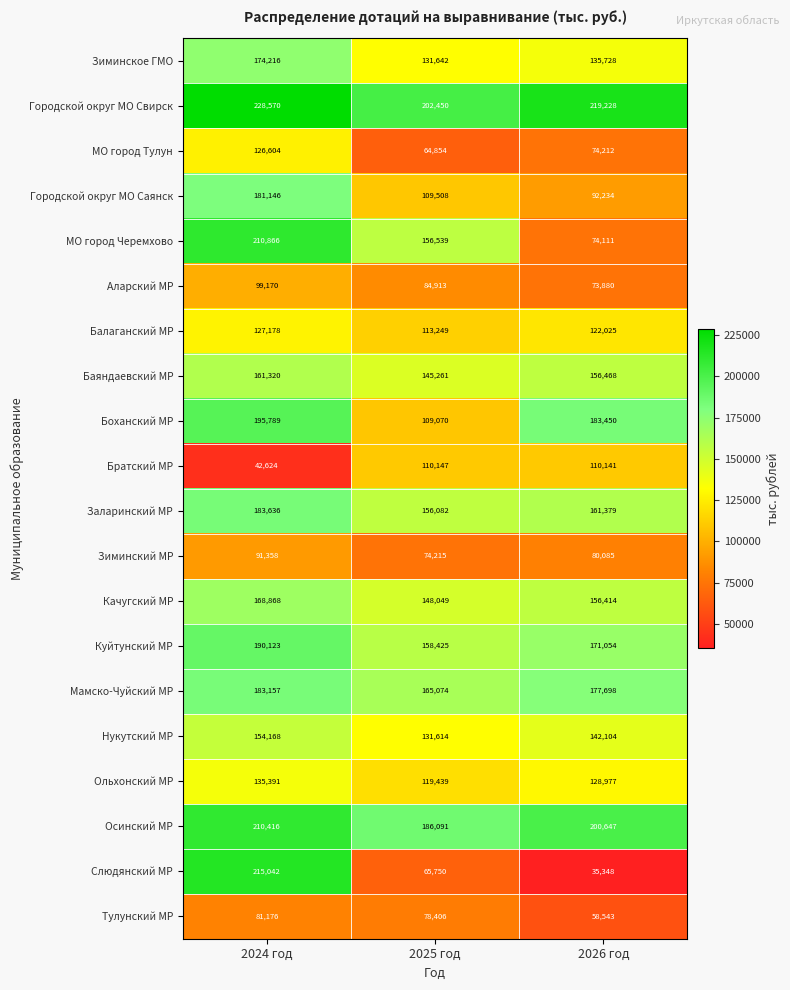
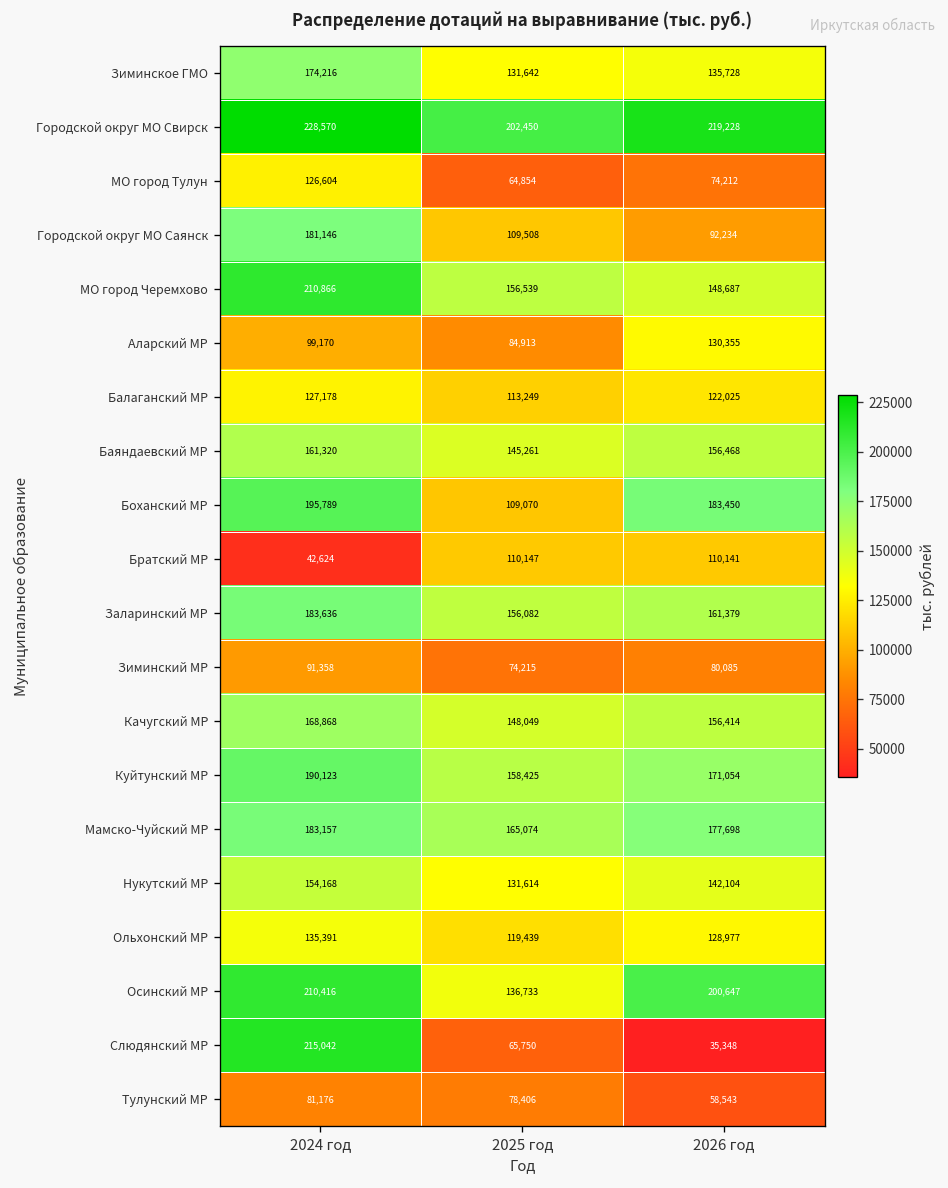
  {
    "Зиминское ГМО": {
      "2024 год": "174,216",
      "2025 год": "131,642",
      "2026 год": "135,728"
    },
    "Городской округ МО Свирск": {
      "2024 год": "228,570",
      "2025 год": "202,450",
      "2026 год": "219,228"
    },
    "МО город Тулун": {
      "2024 год": "126,604",
      "2025 год": "64,854",
      "2026 год": "74,212"
    },
    "Городской округ МО Саянск": {
      "2024 год": "181,146",
      "2025 год": "109,508",
      "2026 год": "92,234"
    },
    "МО город Черемхово": {
      "2024 год": "210,866",
      "2025 год": "156,539",
-     "2026 год": "74,111"
+     "2026 год": "148,687"
    },
    "Аларский МР": {
      "2024 год": "99,170",
      "2025 год": "84,913",
-     "2026 год": "73,880"
+     "2026 год": "130,355"
    },
    "Балаганский МР": {
      "2024 год": "127,178",
      "2025 год": "113,249",
      "2026 год": "122,025"
    },
    "Баяндаевский МР": {
      "2024 год": "161,320",
      "2025 год": "145,261",
      "2026 год": "156,468"
    },
    "Боханский МР": {
      "2024 год": "195,789",
      "2025 год": "109,070",
      "2026 год": "183,450"
    },
    "Братский МР": {
      "2024 год": "42,624",
      "2025 год": "110,147",
      "2026 год": "110,141"
    },
    "Заларинский МР": {
      "2024 год": "183,636",
      "2025 год": "156,082",
      "2026 год": "161,379"
    },
    "Зиминский МР": {
      "2024 год": "91,358",
      "2025 год": "74,215",
      "2026 год": "80,085"
    },
    "Качугский МР": {
      "2024 год": "168,868",
      "2025 год": "148,049",
      "2026 год": "156,414"
    },
    "Куйтунский МР": {
      "2024 год": "190,123",
      "2025 год": "158,425",
      "2026 год": "171,054"
    },
    "Мамско-Чуйский МР": {
      "2024 год": "183,157",
      "2025 год": "165,074",
      "2026 год": "177,698"
    },
    "Нукутский МР": {
      "2024 год": "154,168",
      "2025 год": "131,614",
      "2026 год": "142,104"
    },
    "Ольхонский МР": {
      "2024 год": "135,391",
      "2025 год": "119,439",
      "2026 год": "128,977"
    },
    "Осинский МР": {
      "2024 год": "210,416",
-     "2025 год": "186,091",
+     "2025 год": "136,733",
      "2026 год": "200,647"
    },
    "Слюдянский МР": {
      "2024 год": "215,042",
      "2025 год": "65,750",
      "2026 год": "35,348"
    },
    "Тулунский МР": {
      "2024 год": "81,176",
      "2025 год": "78,406",
      "2026 год": "58,543"
    }
  }
